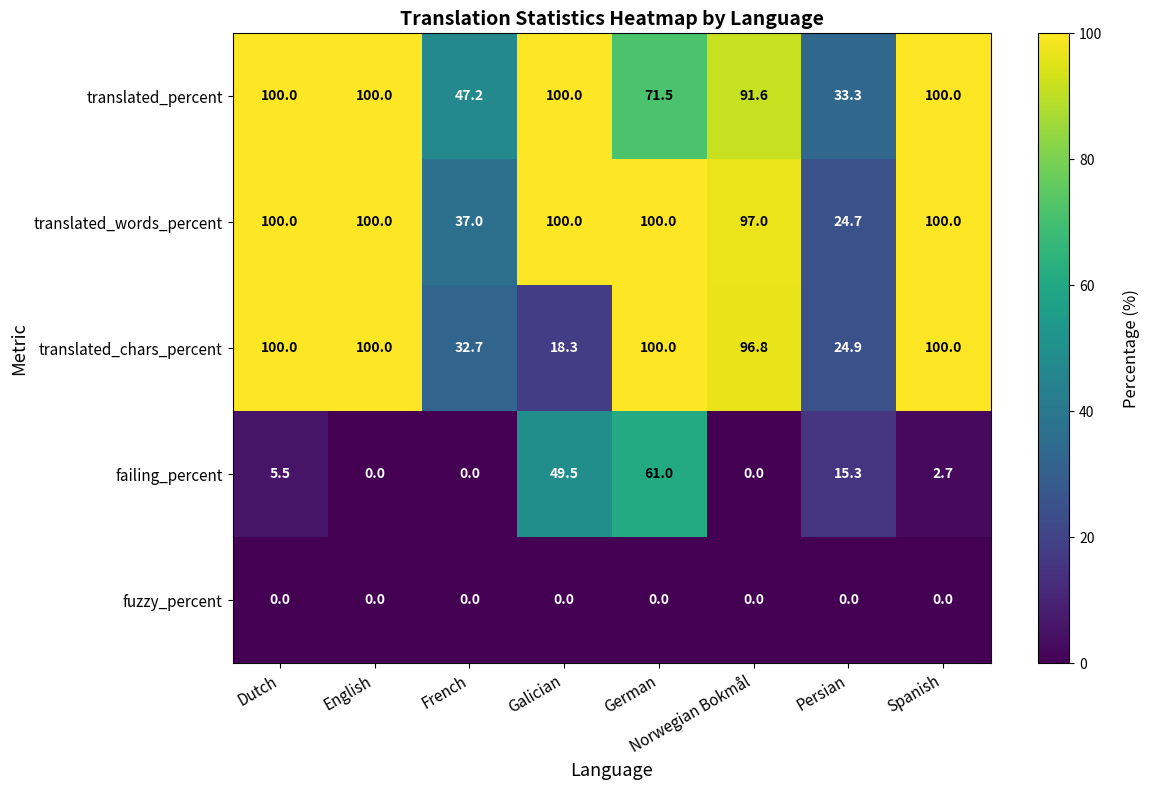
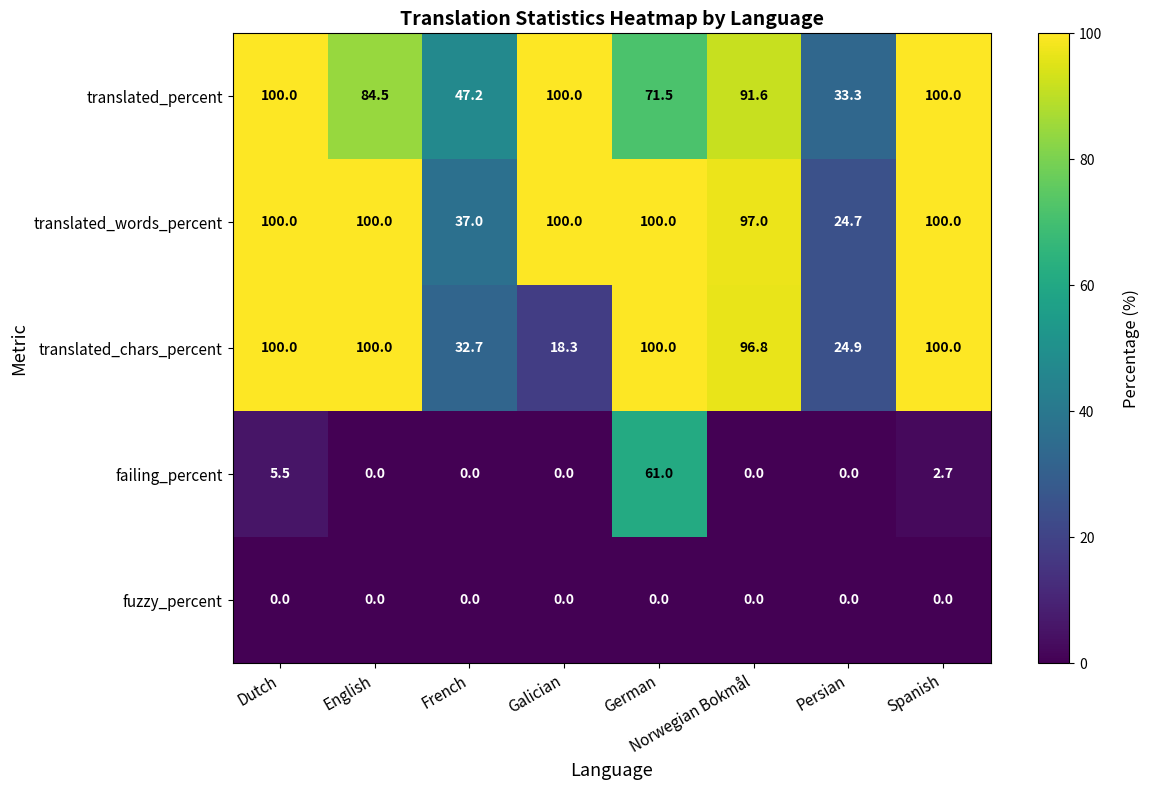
  {
    "translated_percent": {
      "Dutch": 100.0,
-     "English": 100.0,
+     "English": 84.5,
      "French": 47.2,
      "Galician": 100.0,
      "German": 71.5,
      "Norwegian Bokmål": 91.6,
      "Persian": 33.3,
      "Spanish": 100.0
    },
    "translated_words_percent": {
      "Dutch": 100.0,
      "English": 100.0,
      "French": 37.0,
      "Galician": 100.0,
      "German": 100.0,
      "Norwegian Bokmål": 97.0,
      "Persian": 24.7,
      "Spanish": 100.0
    },
    "translated_chars_percent": {
      "Dutch": 100.0,
      "English": 100.0,
      "French": 32.7,
      "Galician": 18.3,
      "German": 100.0,
      "Norwegian Bokmål": 96.8,
      "Persian": 24.9,
      "Spanish": 100.0
    },
    "failing_percent": {
      "Dutch": 5.5,
      "English": 0.0,
      "French": 0.0,
-     "Galician": 49.5,
+     "Galician": 0.0,
      "German": 61.0,
      "Norwegian Bokmål": 0.0,
-     "Persian": 15.3,
+     "Persian": 0.0,
      "Spanish": 2.7
    },
    "fuzzy_percent": {
      "Dutch": 0.0,
      "English": 0.0,
      "French": 0.0,
      "Galician": 0.0,
      "German": 0.0,
      "Norwegian Bokmål": 0.0,
      "Persian": 0.0,
      "Spanish": 0.0
    }
  }
